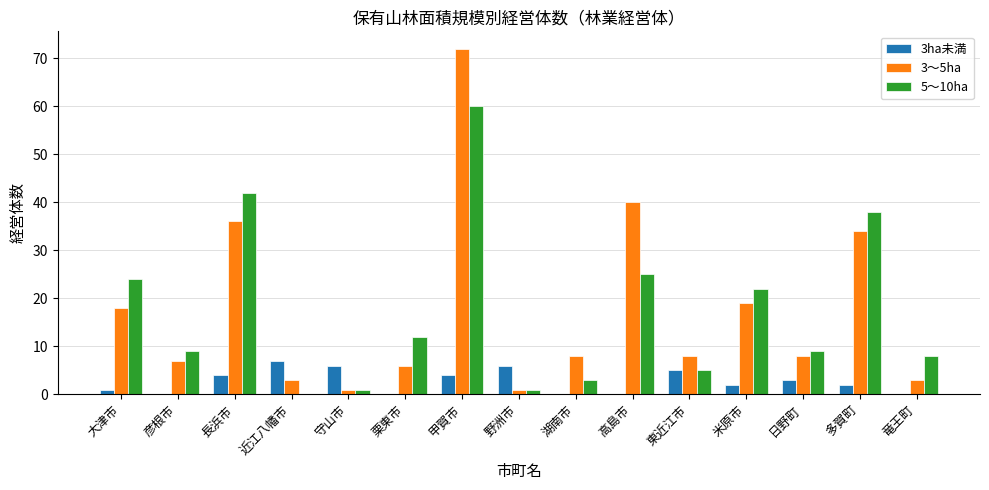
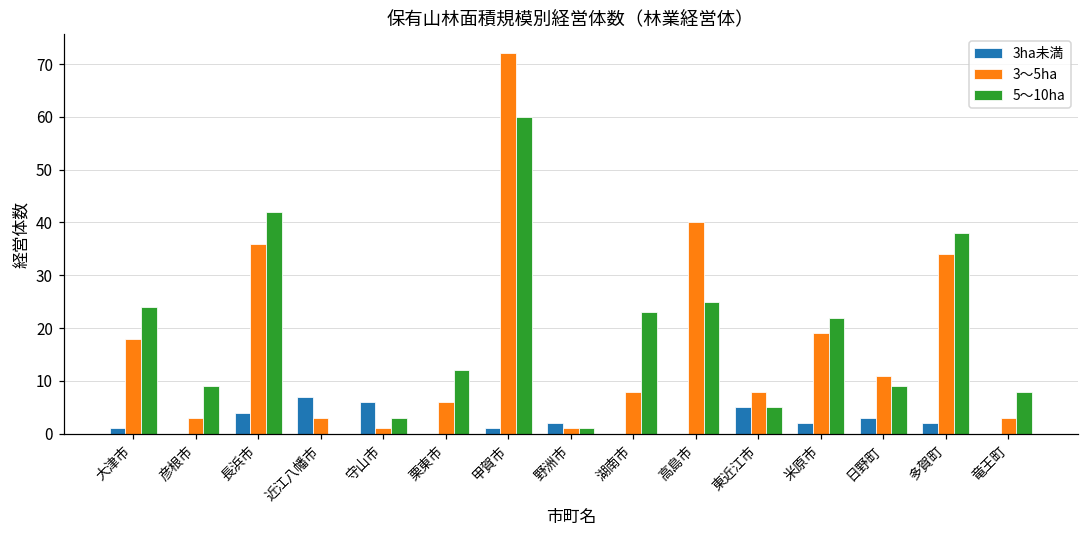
  {
    "3ha未満": {
      "大津市": 1,
      "彦根市": 0,
      "長浜市": 4,
      "近江八幡市": 7,
      "守山市": 6,
      "栗東市": 0,
-     "甲賀市": 4,
-     "野洲市": 6,
+     "甲賀市": 1,
+     "野洲市": 2,
      "湖南市": 0,
      "高島市": 0,
      "東近江市": 5,
      "米原市": 2,
      "日野町": 3,
      "多賀町": 2,
      "竜王町": 0
    },
    "3～5ha": {
      "大津市": 18,
-     "彦根市": 7,
+     "彦根市": 3,
      "長浜市": 36,
      "近江八幡市": 3,
      "守山市": 1,
      "栗東市": 6,
      "甲賀市": 72,
      "野洲市": 1,
      "湖南市": 8,
      "高島市": 40,
      "東近江市": 8,
      "米原市": 19,
-     "日野町": 8,
+     "日野町": 11,
      "多賀町": 34,
      "竜王町": 3
    },
    "5～10ha": {
      "大津市": 24,
      "彦根市": 9,
      "長浜市": 42,
      "近江八幡市": 0,
-     "守山市": 1,
+     "守山市": 3,
      "栗東市": 12,
      "甲賀市": 60,
      "野洲市": 1,
-     "湖南市": 3,
+     "湖南市": 23,
      "高島市": 25,
      "東近江市": 5,
      "米原市": 22,
      "日野町": 9,
      "多賀町": 38,
      "竜王町": 8
    }
  }
